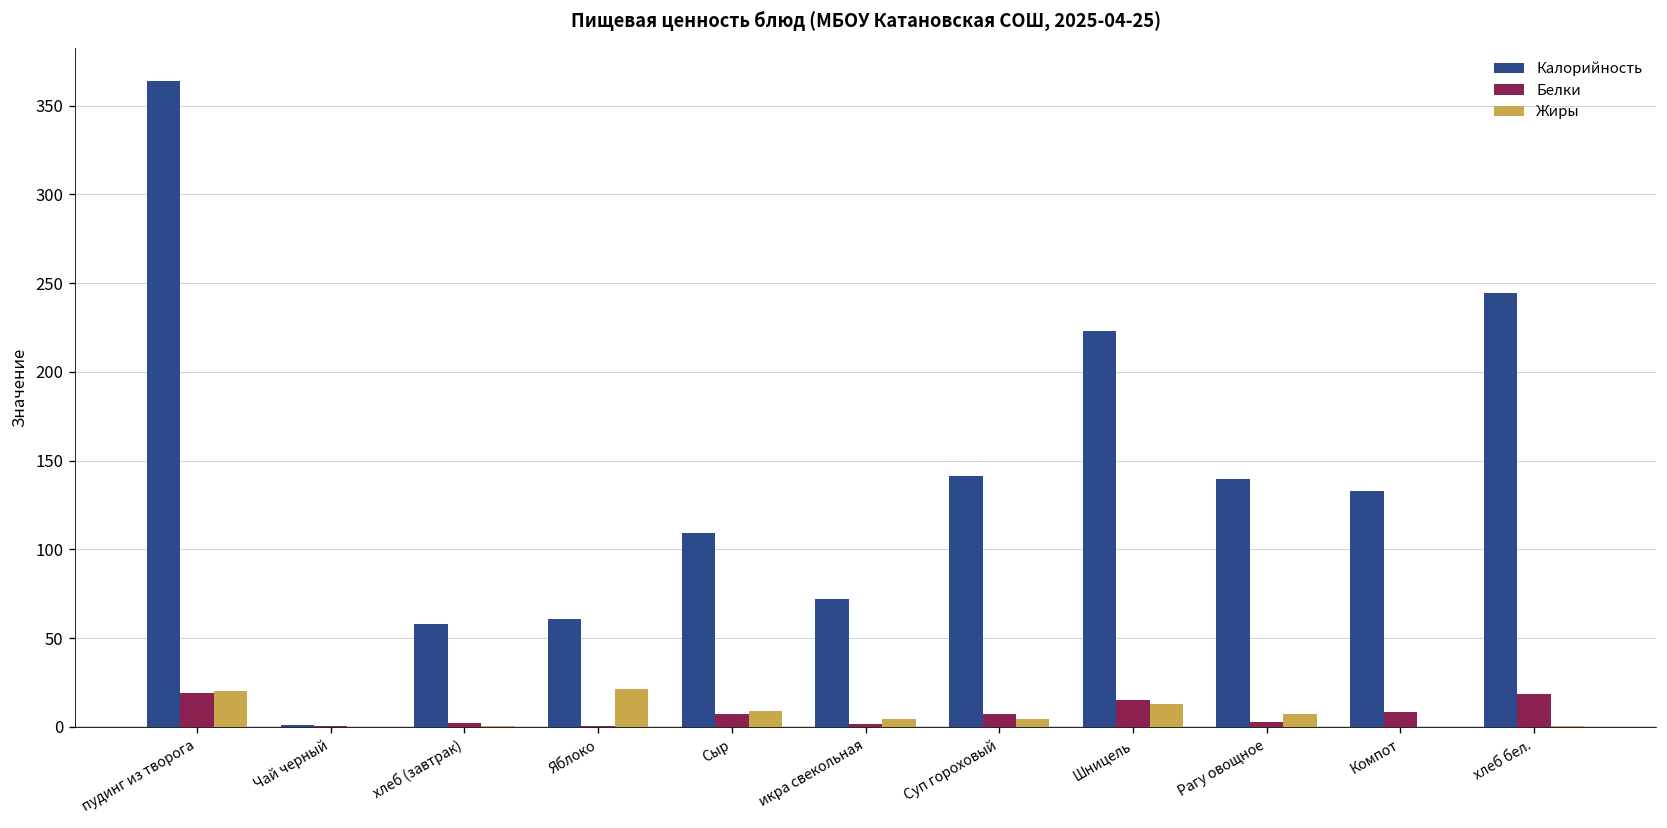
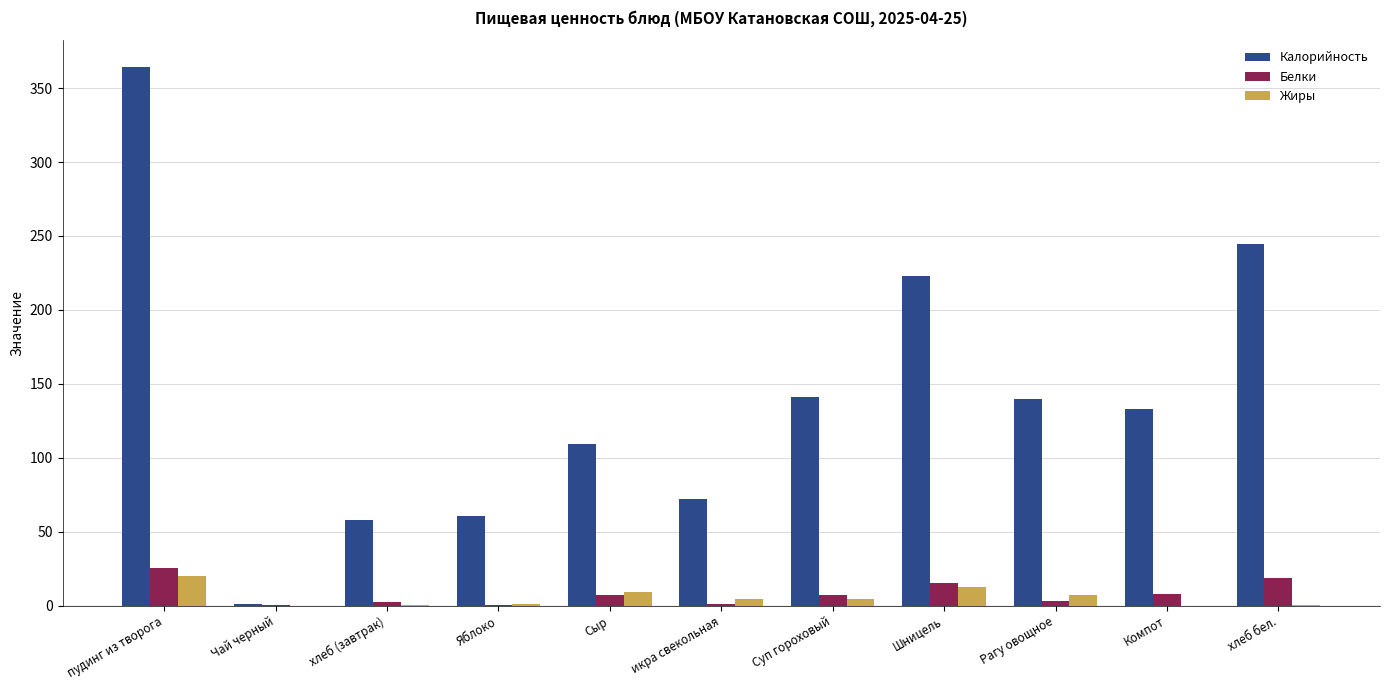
  {
    "Калорийность": {
      "пудинг из творога": 364,
      "хлеб (завтрак)": 58,
      "Яблоко": 61,
      "Сыр": 109,
      "икра свекольная": 72,
      "Суп гороховый": 141,
      "Шницель": 223,
      "Рагу овощное": 140,
      "Компот": 133,
      "хлеб бел.": 245
    },
    "Белки": {
-     "пудинг из творога": 19,
+     "пудинг из творога": 25,
      "хлеб (завтрак)": 2,
      "Сыр": 7,
      "Суп гороховый": 7,
      "Шницель": 15,
      "Рагу овощное": 3,
      "Компот": 8,
      "хлеб бел.": 19
    },
    "Жиры": {
      "пудинг из творога": 20,
      "Чай черный": 0,
-     "Яблоко": 22,
+     "Яблоко": 1,
      "Сыр": 9,
      "икра свекольная": 4,
      "Суп гороховый": 4,
      "Шницель": 13,
      "Рагу овощное": 7,
      "Компот": 0
    }
  }
